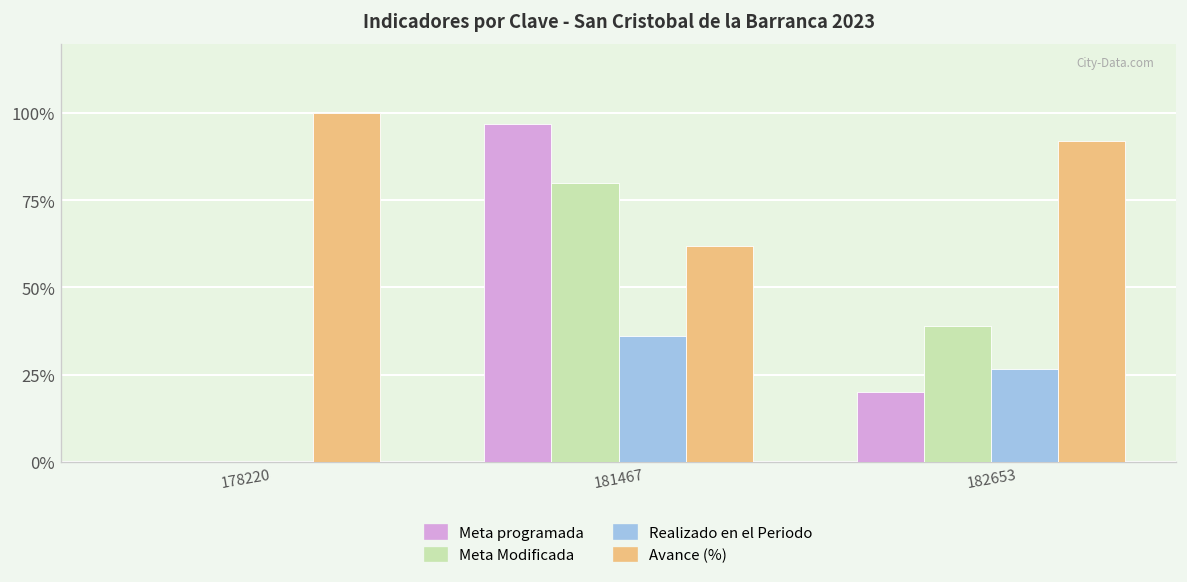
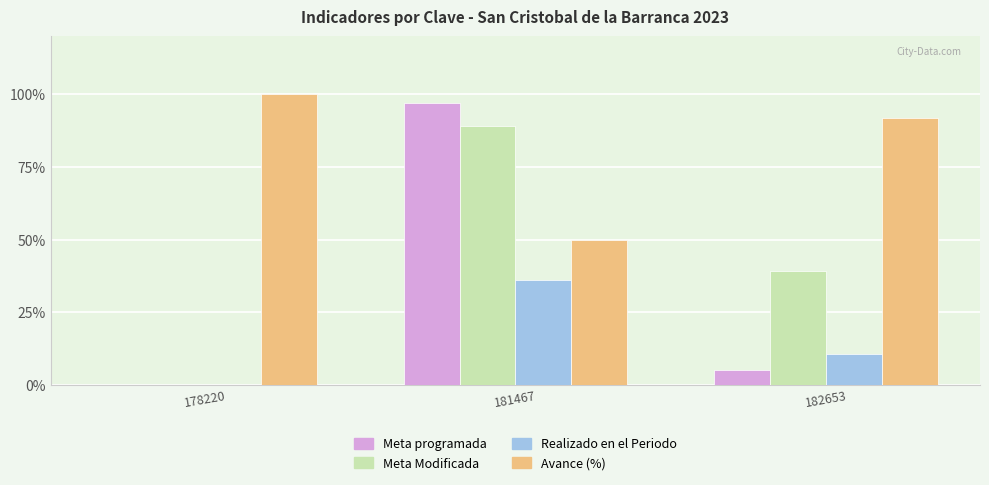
  {
    "Meta programada": {
      "178220": "0%",
      "181467": "97%",
-     "182653": "20%"
+     "182653": "5%"
    },
    "Meta Modificada": {
      "178220": "0%",
-     "181467": "80%",
+     "181467": "89%",
      "182653": "39%"
    },
    "Realizado en el Periodo": {
      "178220": "0%",
      "181467": "36%",
-     "182653": "27%"
+     "182653": "11%"
    },
    "Avance (%)": {
      "178220": "100%",
-     "181467": "62%",
+     "181467": "50%",
      "182653": "92%"
    }
  }
